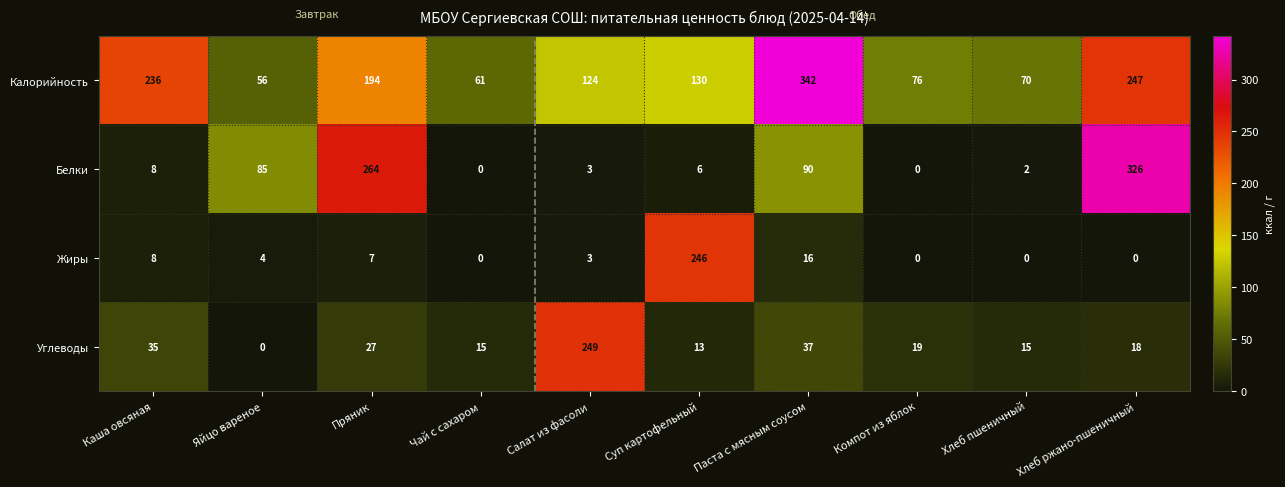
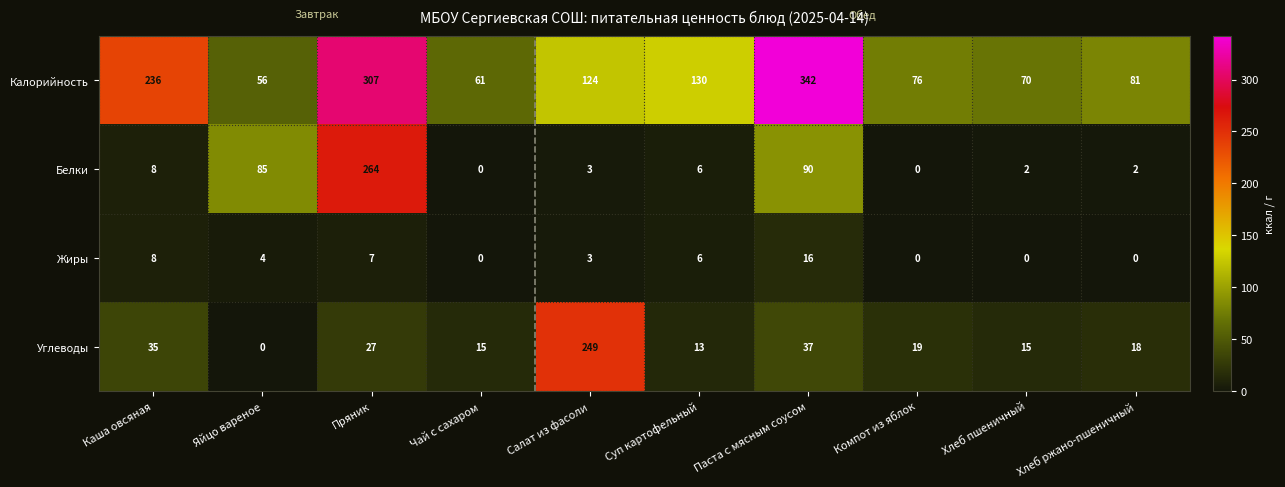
  {
    "Калорийность": {
      "Каша овсяная": 236,
      "Яйцо вареное": 56,
-     "Пряник": 194,
+     "Пряник": 307,
      "Чай с сахаром": 61,
      "Салат из фасоли": 124,
      "Суп картофельный": 130,
      "Паста с мясным соусом": 342,
      "Компот из яблок": 76,
      "Хлеб пшеничный": 70,
-     "Хлеб ржано-пшеничный": 247
+     "Хлеб ржано-пшеничный": 81
    },
    "Белки": {
      "Каша овсяная": 8,
      "Яйцо вареное": 85,
      "Пряник": 264,
      "Чай с сахаром": 0,
      "Салат из фасоли": 3,
      "Суп картофельный": 6,
      "Паста с мясным соусом": 90,
      "Компот из яблок": 0,
      "Хлеб пшеничный": 2,
-     "Хлеб ржано-пшеничный": 326
+     "Хлеб ржано-пшеничный": 2
    },
    "Жиры": {
      "Каша овсяная": 8,
      "Яйцо вареное": 4,
      "Пряник": 7,
      "Чай с сахаром": 0,
      "Салат из фасоли": 3,
-     "Суп картофельный": 246,
+     "Суп картофельный": 6,
      "Паста с мясным соусом": 16,
      "Компот из яблок": 0,
      "Хлеб пшеничный": 0,
      "Хлеб ржано-пшеничный": 0
    },
    "Углеводы": {
      "Каша овсяная": 35,
      "Яйцо вареное": 0,
      "Пряник": 27,
      "Чай с сахаром": 15,
      "Салат из фасоли": 249,
      "Суп картофельный": 13,
      "Паста с мясным соусом": 37,
      "Компот из яблок": 19,
      "Хлеб пшеничный": 15,
      "Хлеб ржано-пшеничный": 18
    }
  }
